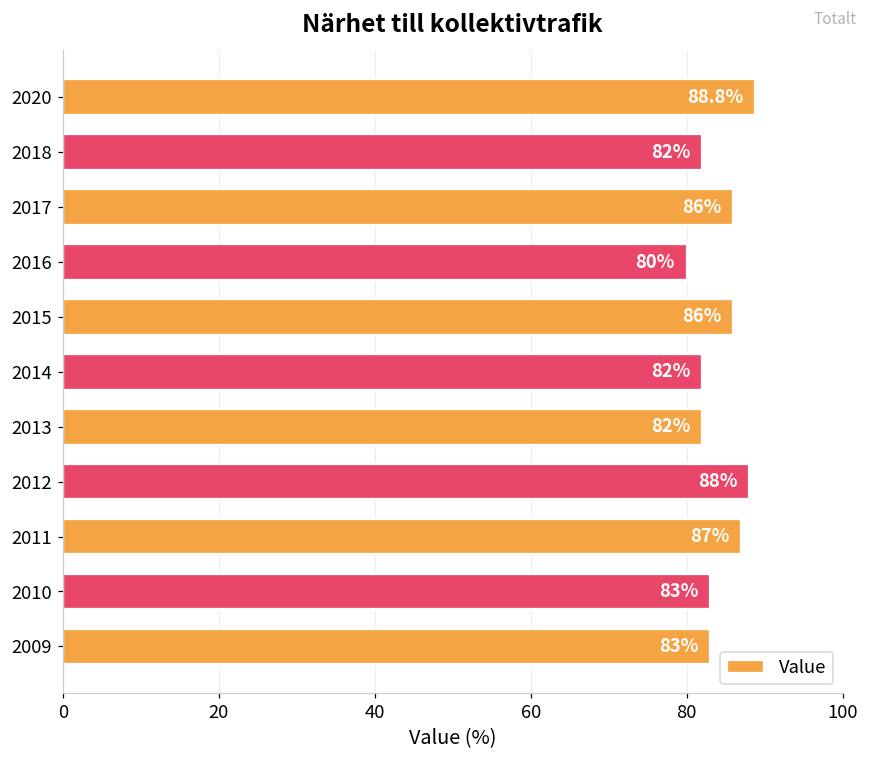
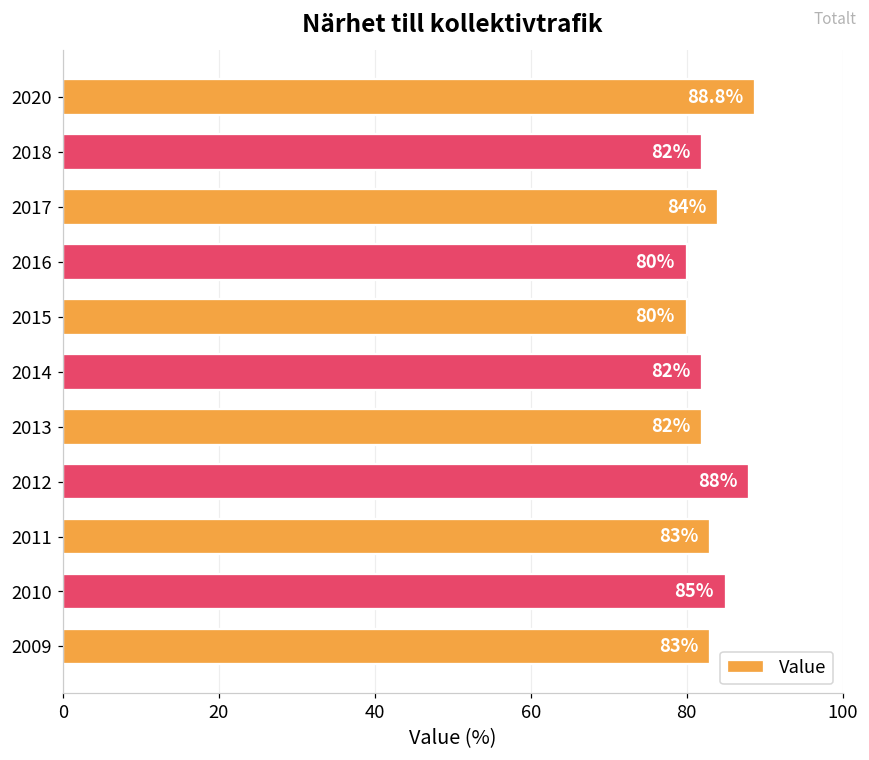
  {
    "2020": "88.8%",
    "2018": "82%",
-   "2017": "86%",
+   "2017": "84%",
    "2016": "80%",
-   "2015": "86%",
+   "2015": "80%",
    "2014": "82%",
    "2013": "82%",
    "2012": "88%",
-   "2011": "87%",
-   "2010": "83%",
+   "2011": "83%",
+   "2010": "85%",
    "2009": "83%"
  }
